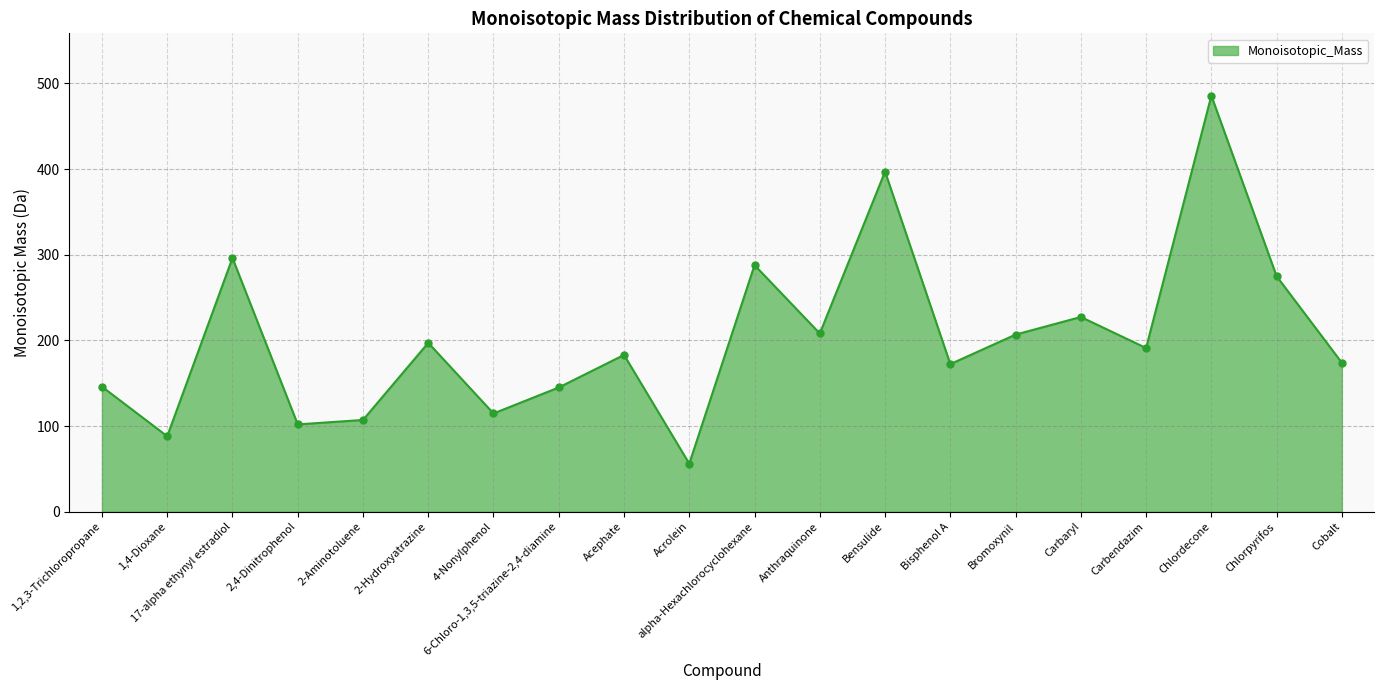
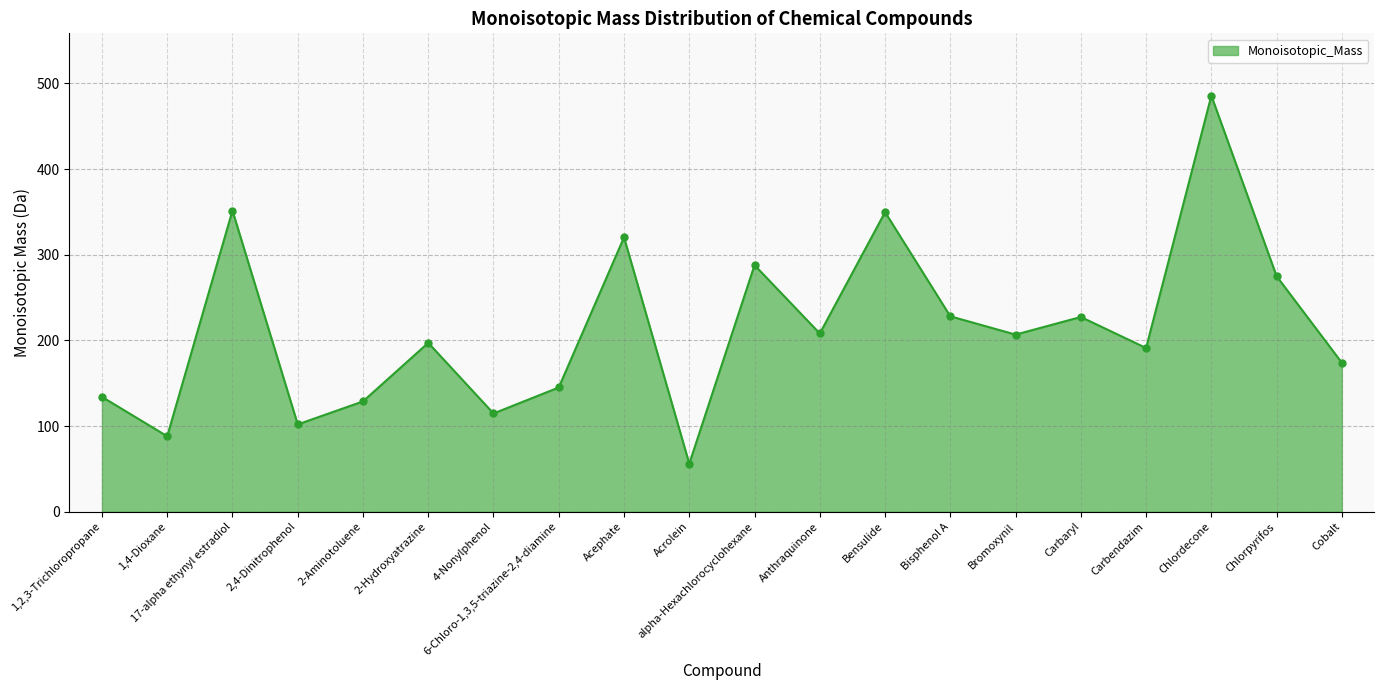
  {
-   "1,2,3-Trichloropropane": 150,
+   "1,2,3-Trichloropropane": 130,
    "1,4-Dioxane": 90,
-   "17-alpha ethynyl estradiol": 300,
+   "17-alpha ethynyl estradiol": 350,
    "2,4-Dinitrophenol": 100,
-   "2-Aminotoluene": 110,
+   "2-Aminotoluene": 130,
    "2-Hydroxyatrazine": 200,
    "4-Nonylphenol": 110,
    "6-Chloro-1,3,5-triazine-2,4-diamine": 150,
-   "Acephate": 180,
+   "Acephate": 320,
    "Acrolein": 60,
    "alpha-Hexachlorocyclohexane": 290,
    "Anthraquinone": 210,
-   "Bensulide": 400,
-   "Bisphenol A": 170,
+   "Bensulide": 350,
+   "Bisphenol A": 230,
    "Bromoxynil": 210,
    "Carbaryl": 230,
    "Carbendazim": 190,
    "Chlordecone": 490,
    "Chlorpyrifos": 270,
    "Cobalt": 170
  }
